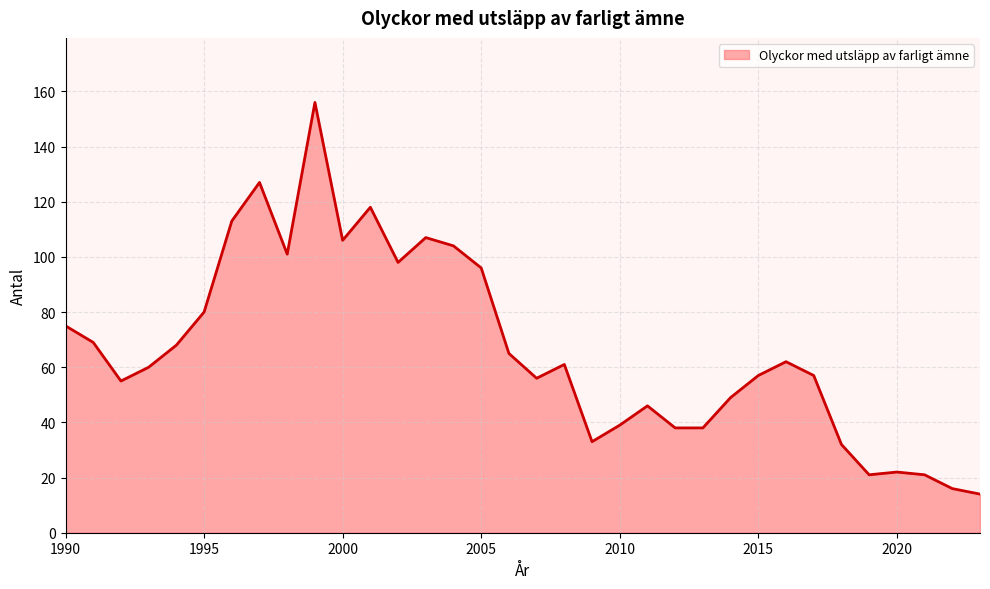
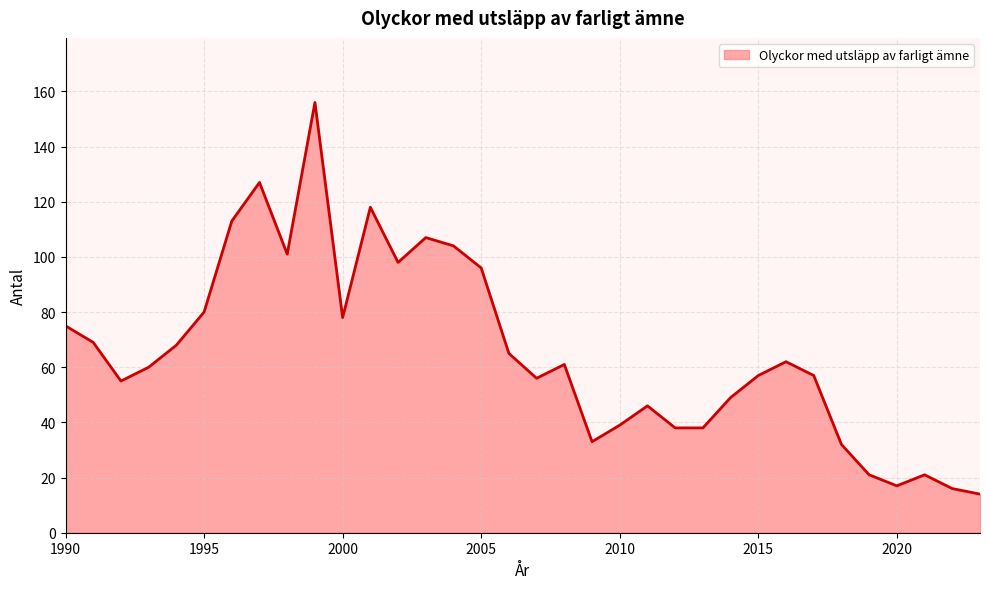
  {
    "1990": 75,
    "1995": 80,
-   "2000": 106,
+   "2000": 78,
    "2005": 96,
    "2010": 39,
    "2015": 57,
-   "2020": 22
+   "2020": 17
  }
